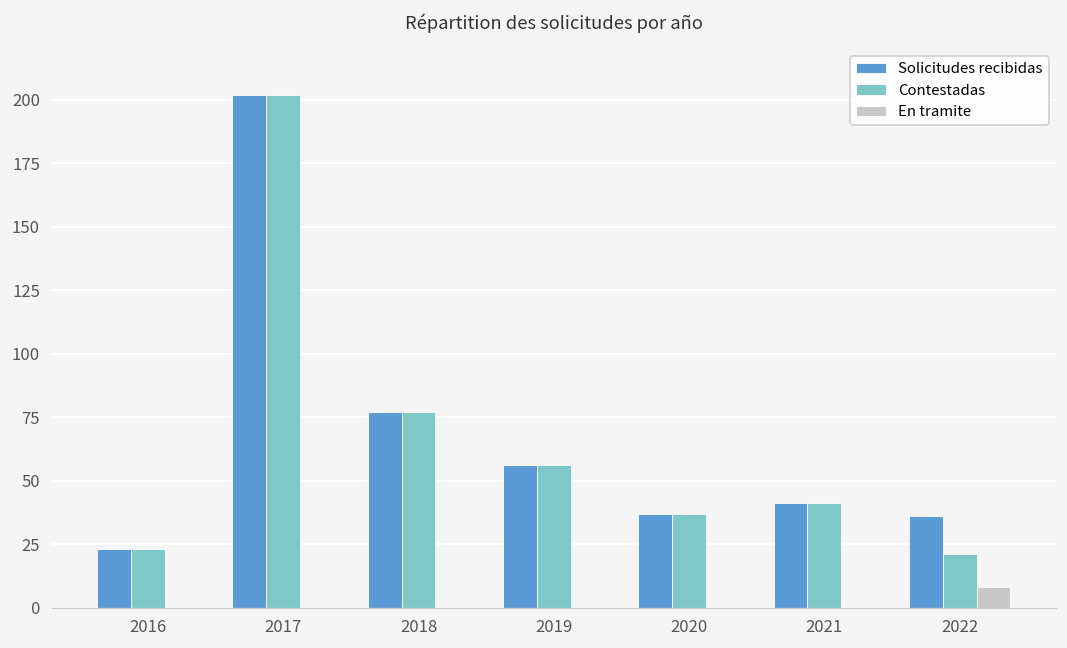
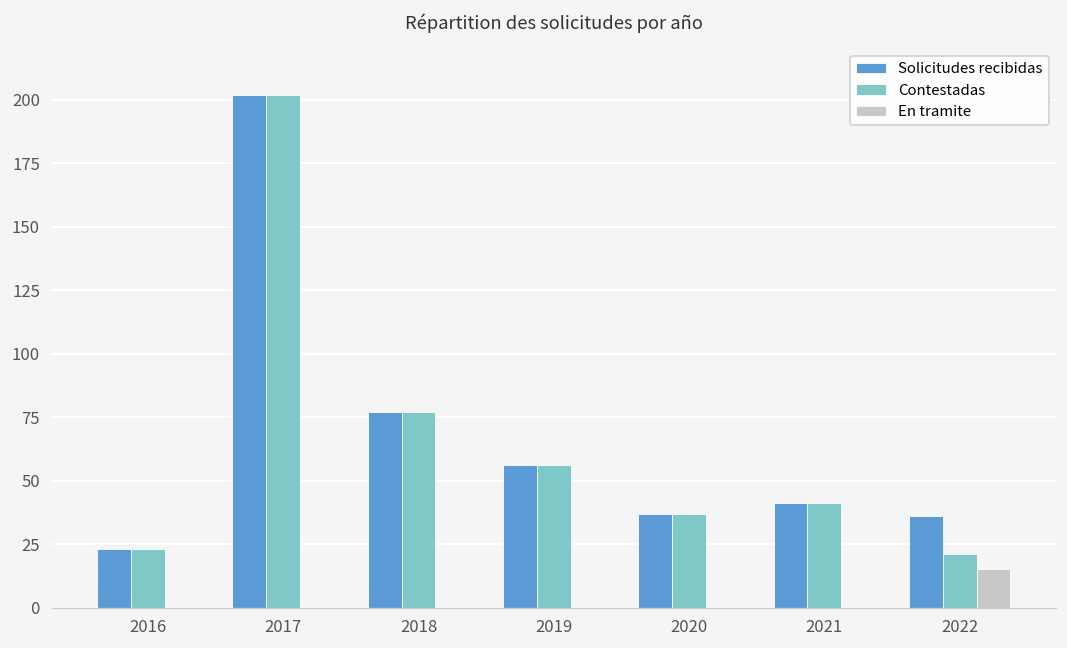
  {
    "En tramite": {
      "2016": 0,
      "2017": 0,
      "2018": 0,
      "2019": 0,
      "2020": 0,
      "2021": 0,
-     "2022": 8
+     "2022": 15
    }
  }
